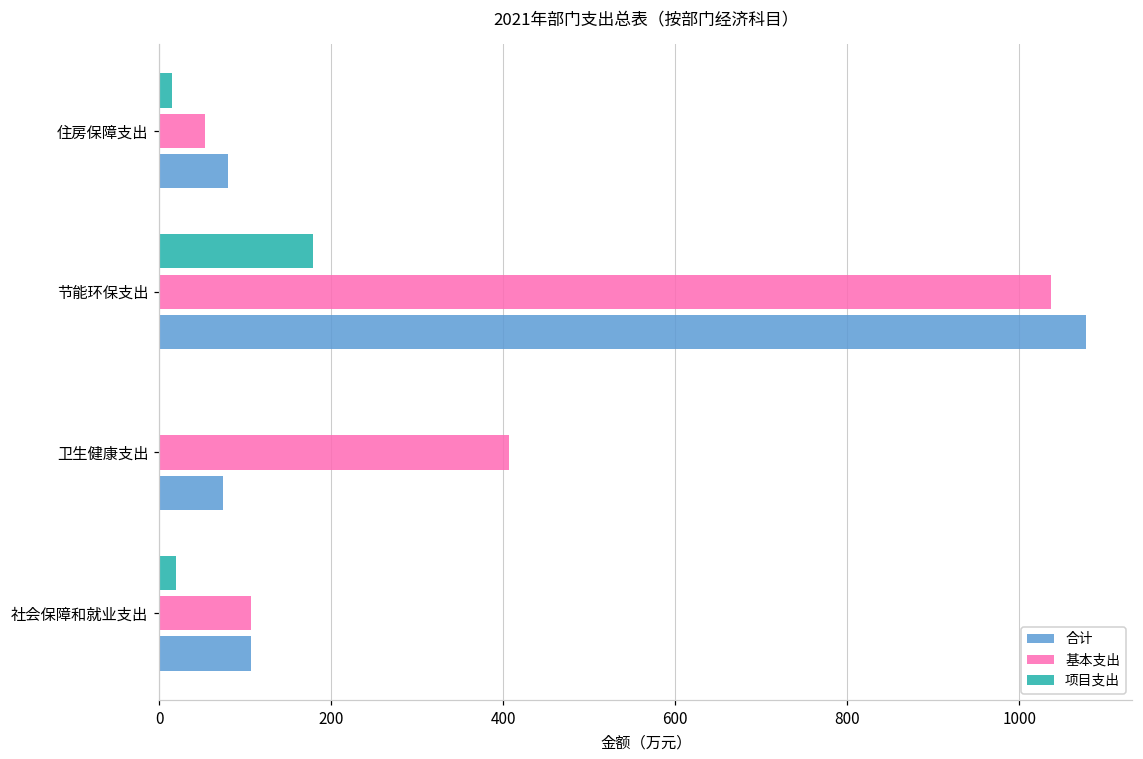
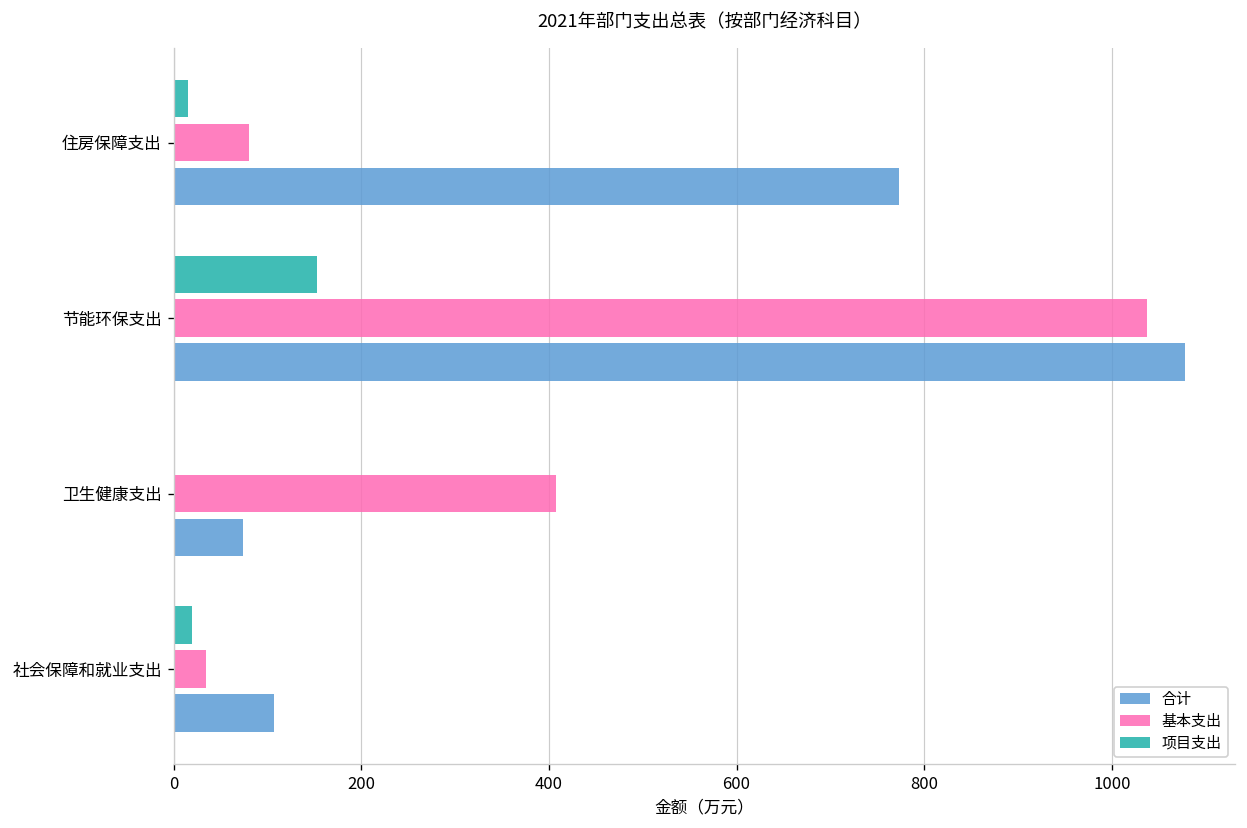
  {
    "合计": {
-     "住房保障支出": 80,
+     "住房保障支出": 770,
      "节能环保支出": 1080,
      "卫生健康支出": 70,
      "社会保障和就业支出": 110
    },
    "基本支出": {
-     "住房保障支出": 50,
+     "住房保障支出": 80,
      "节能环保支出": 1040,
      "卫生健康支出": 410,
-     "社会保障和就业支出": 110
+     "社会保障和就业支出": 30
    },
    "项目支出": {
      "住房保障支出": 20,
-     "节能环保支出": 180,
+     "节能环保支出": 150,
      "卫生健康支出": 0,
      "社会保障和就业支出": 20
    }
  }
